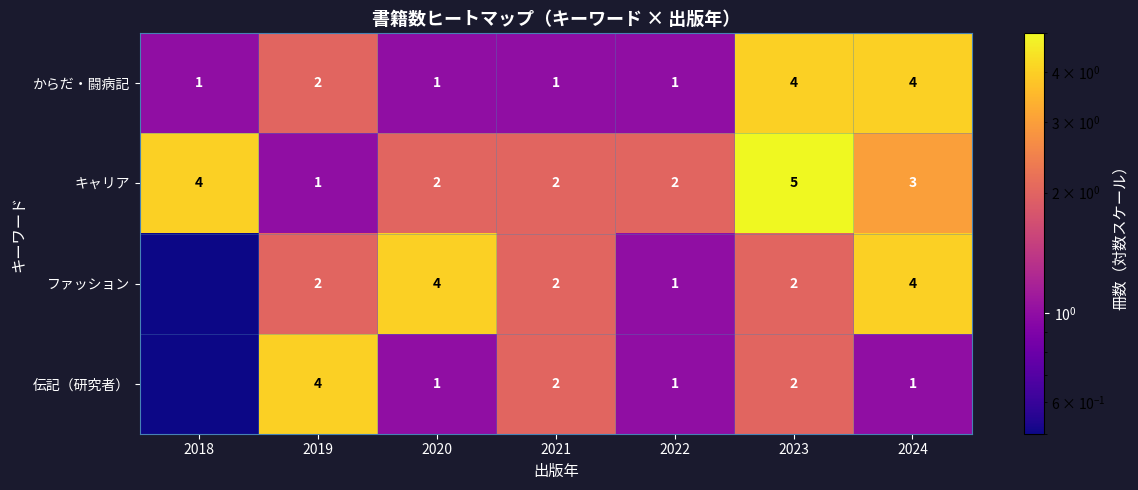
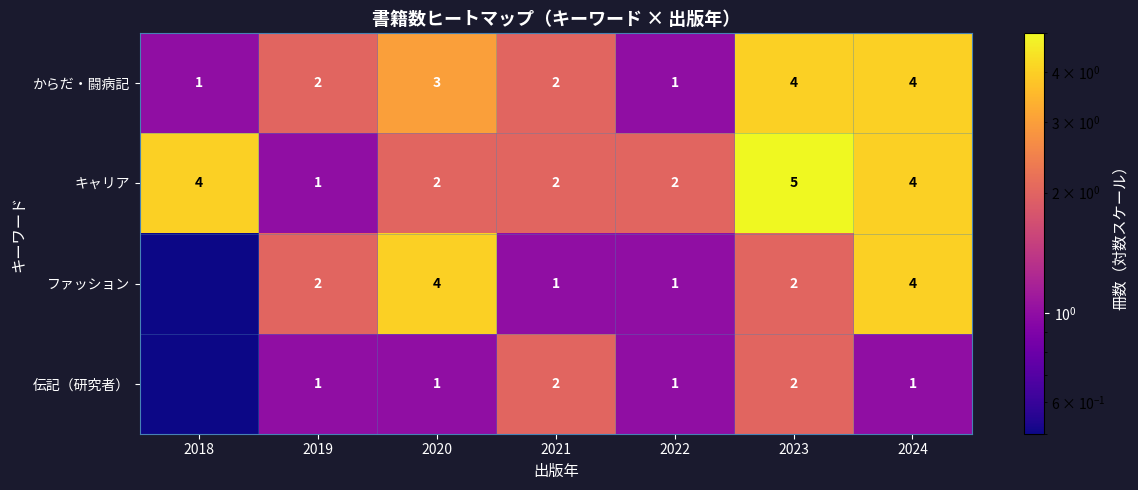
  {
    "からだ・闘病記": {
      "2018": 1,
      "2019": 2,
-     "2020": 1,
-     "2021": 1,
+     "2020": 3,
+     "2021": 2,
      "2022": 1,
      "2023": 4,
      "2024": 4
    },
    "キャリア": {
      "2018": 4,
      "2019": 1,
      "2020": 2,
      "2021": 2,
      "2022": 2,
      "2023": 5,
-     "2024": 3
+     "2024": 4
    },
    "ファッション": {
      "2019": 2,
      "2020": 4,
-     "2021": 2,
+     "2021": 1,
      "2022": 1,
      "2023": 2,
      "2024": 4
    },
    "伝記（研究者）": {
-     "2019": 4,
+     "2019": 1,
      "2020": 1,
      "2021": 2,
      "2022": 1,
      "2023": 2,
      "2024": 1
    }
  }
